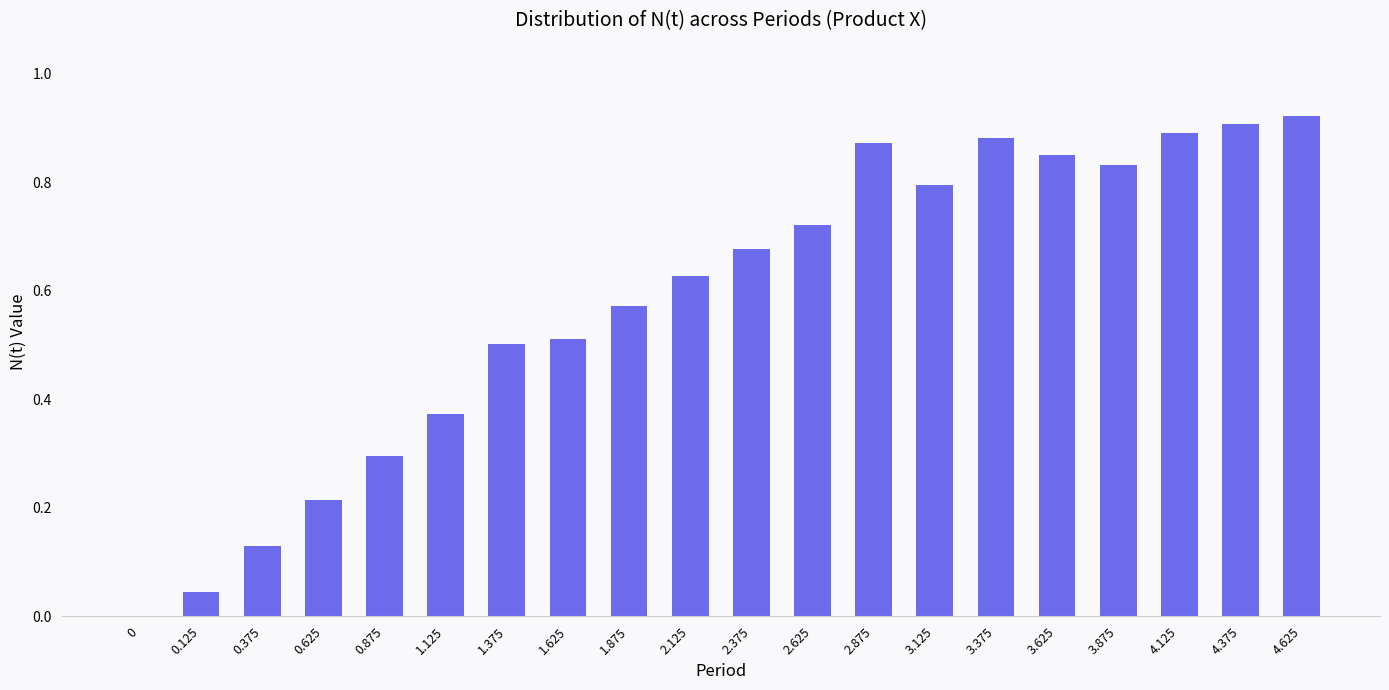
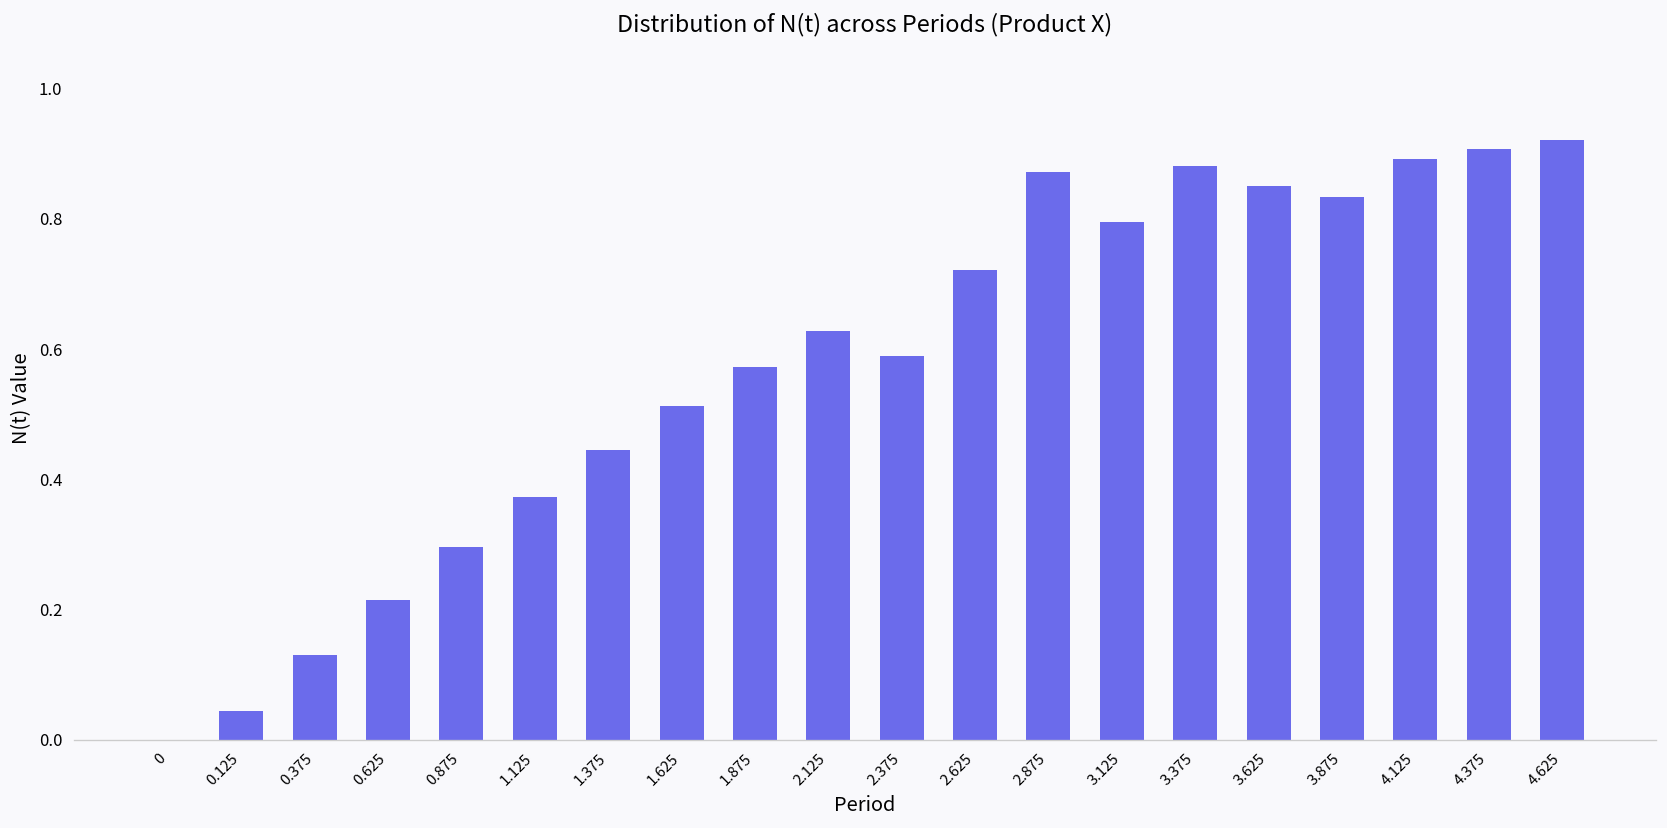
  {
    "0": 0.00,
    "0.125": 0.04,
    "0.375": 0.13,
    "0.625": 0.22,
    "0.875": 0.30,
    "1.125": 0.37,
-   "1.375": 0.50,
+   "1.375": 0.45,
    "1.625": 0.51,
    "1.875": 0.57,
    "2.125": 0.63,
-   "2.375": 0.68,
+   "2.375": 0.59,
    "2.625": 0.72,
    "2.875": 0.87,
    "3.125": 0.80,
    "3.375": 0.88,
    "3.625": 0.85,
    "3.875": 0.83,
    "4.125": 0.89,
    "4.375": 0.91,
    "4.625": 0.92
  }
